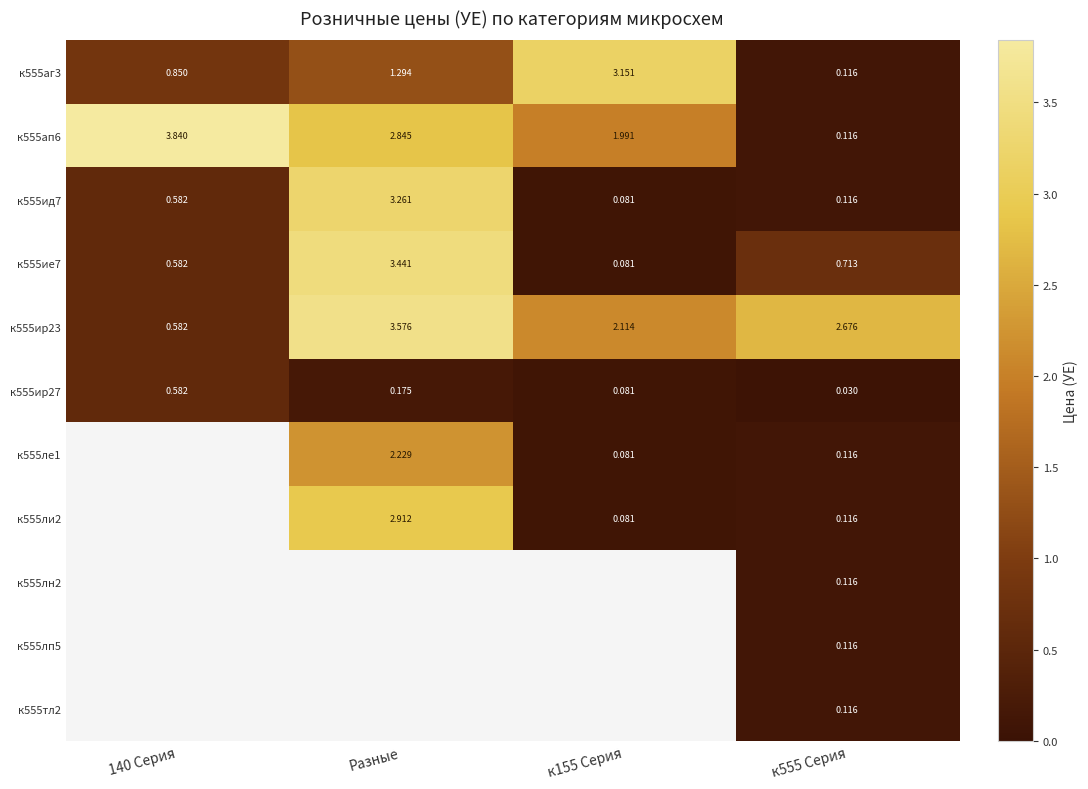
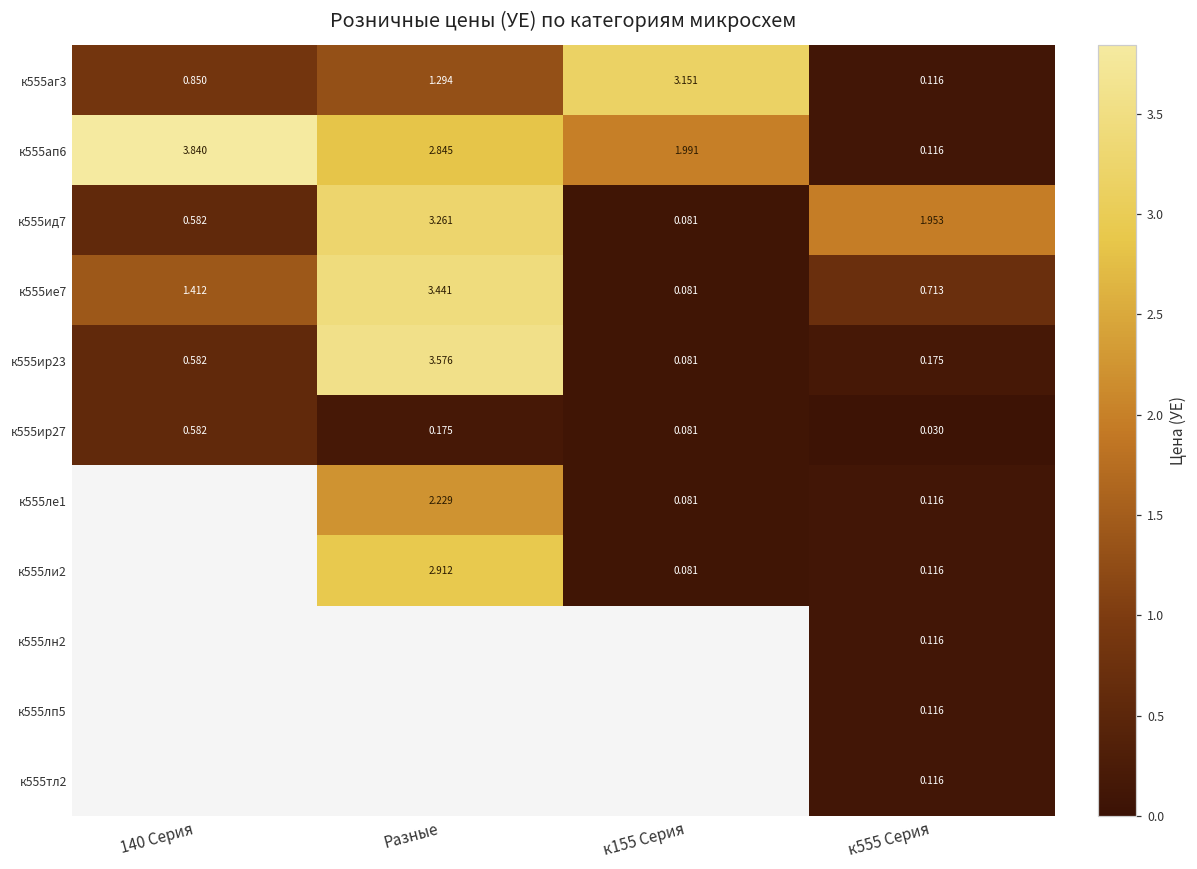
  {
    "к555аг3": {
      "140 Серия": 0.850,
      "Разные": 1.294,
      "к155 Серия": 3.151,
      "к555 Серия": 0.116
    },
    "к555ап6": {
      "140 Серия": 3.840,
      "Разные": 2.845,
      "к155 Серия": 1.991,
      "к555 Серия": 0.116
    },
    "к555ид7": {
      "140 Серия": 0.582,
      "Разные": 3.261,
      "к155 Серия": 0.081,
-     "к555 Серия": 0.116
+     "к555 Серия": 1.953
    },
    "к555ие7": {
-     "140 Серия": 0.582,
+     "140 Серия": 1.412,
      "Разные": 3.441,
      "к155 Серия": 0.081,
      "к555 Серия": 0.713
    },
    "к555ир23": {
      "140 Серия": 0.582,
      "Разные": 3.576,
-     "к155 Серия": 2.114,
-     "к555 Серия": 2.676
+     "к155 Серия": 0.081,
+     "к555 Серия": 0.175
    },
    "к555ир27": {
      "140 Серия": 0.582,
      "Разные": 0.175,
      "к155 Серия": 0.081,
      "к555 Серия": 0.030
    },
    "к555ле1": {
      "Разные": 2.229,
      "к155 Серия": 0.081,
      "к555 Серия": 0.116
    },
    "к555ли2": {
      "Разные": 2.912,
      "к155 Серия": 0.081,
      "к555 Серия": 0.116
    },
    "к555лн2": {
      "к555 Серия": 0.116
    },
    "к555лп5": {
      "к555 Серия": 0.116
    },
    "к555тл2": {
      "к555 Серия": 0.116
    }
  }
